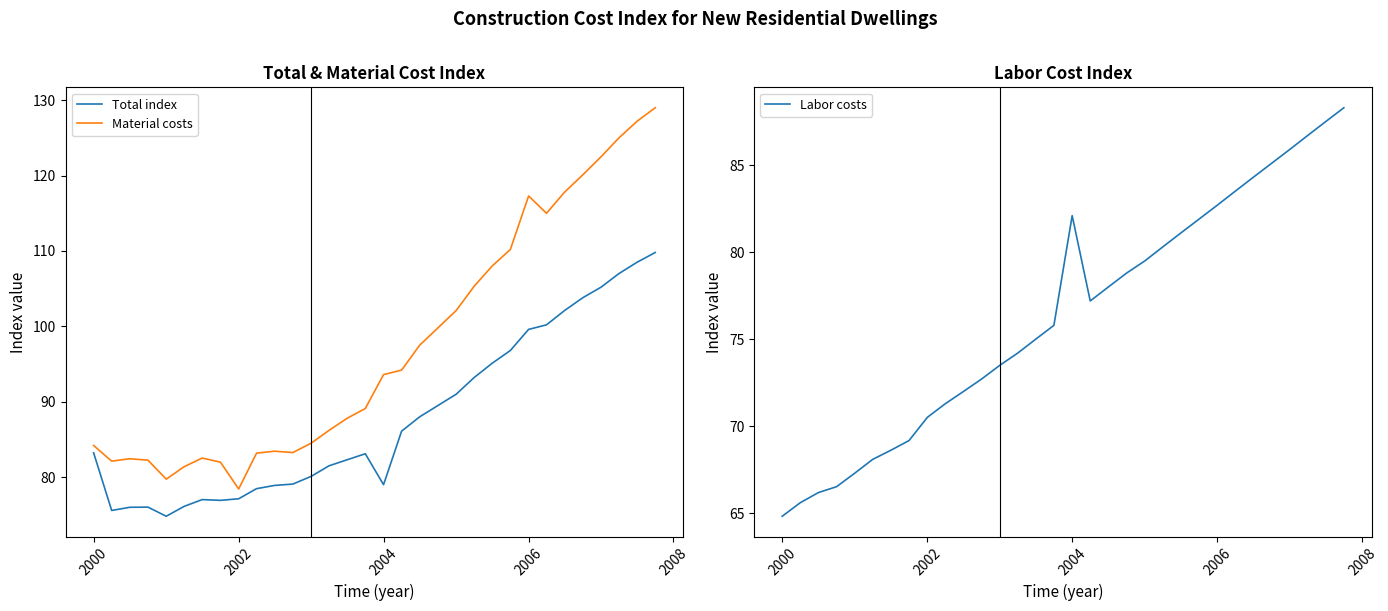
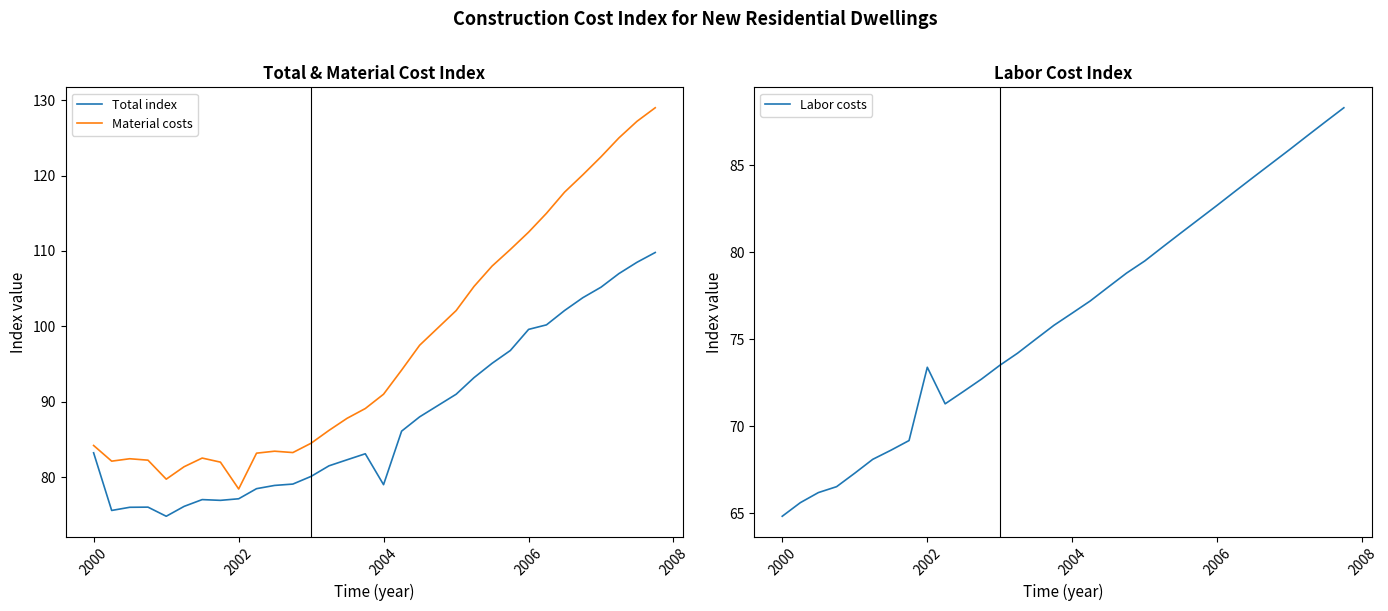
  {
    "Total & Material Cost Index": {
      "Total index": {
        "2000": 83,
        "2002": 77,
        "2004": 79,
        "2006": 100
      },
      "Material costs": {
        "2000": 84,
        "2002": 78,
-       "2004": 94,
-       "2006": 117
+       "2004": 91,
+       "2006": 113
      }
    },
    "Labor Cost Index": {
      "2000": 64.8,
-     "2002": 70.5,
-     "2004": 82.1,
+     "2002": 73.4,
+     "2004": 76.5,
      "2006": 82.7
    }
  }
